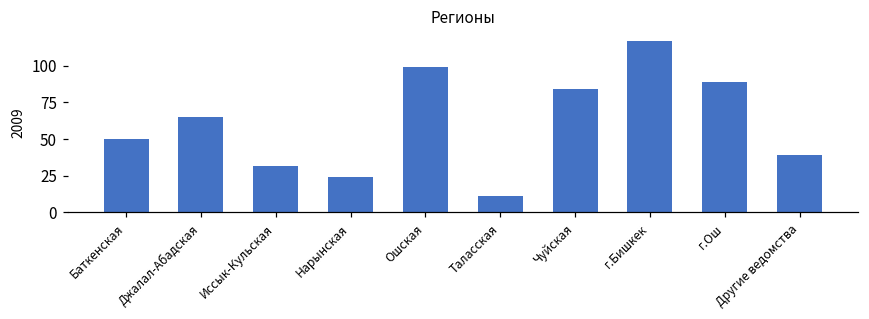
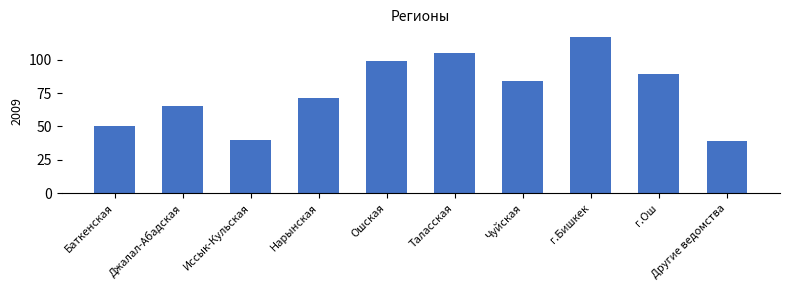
  {
    "Баткенская": 50,
    "Джалал-Абадская": 65,
-   "Иссык-Кульская": 32,
-   "Нарынская": 24,
+   "Иссык-Кульская": 40,
+   "Нарынская": 71,
    "Ошская": 99,
-   "Таласская": 11,
+   "Таласская": 105,
    "Чуйская": 84,
    "г.Бишкек": 117,
    "г.Ош": 89,
    "Другие ведомства": 39
  }
